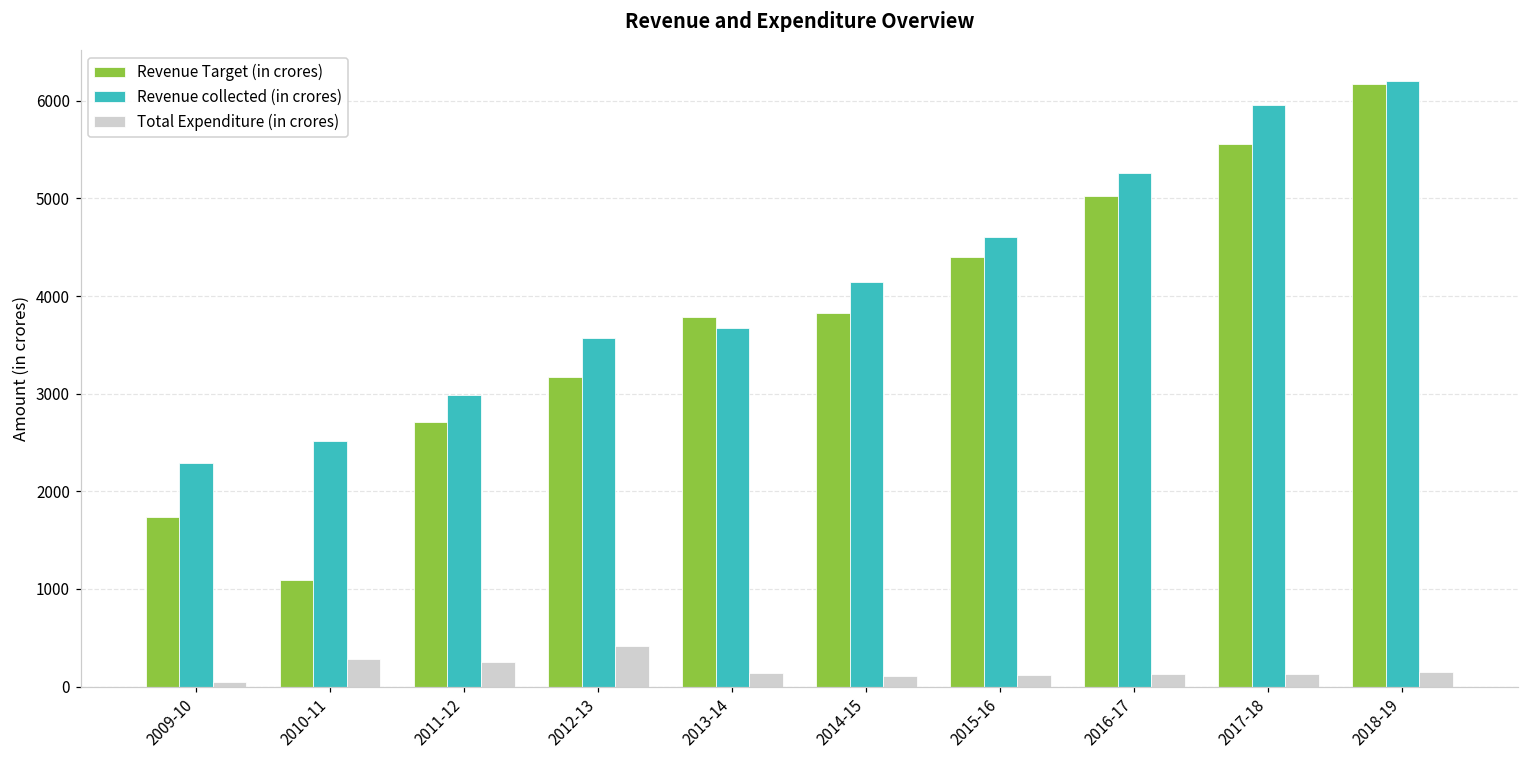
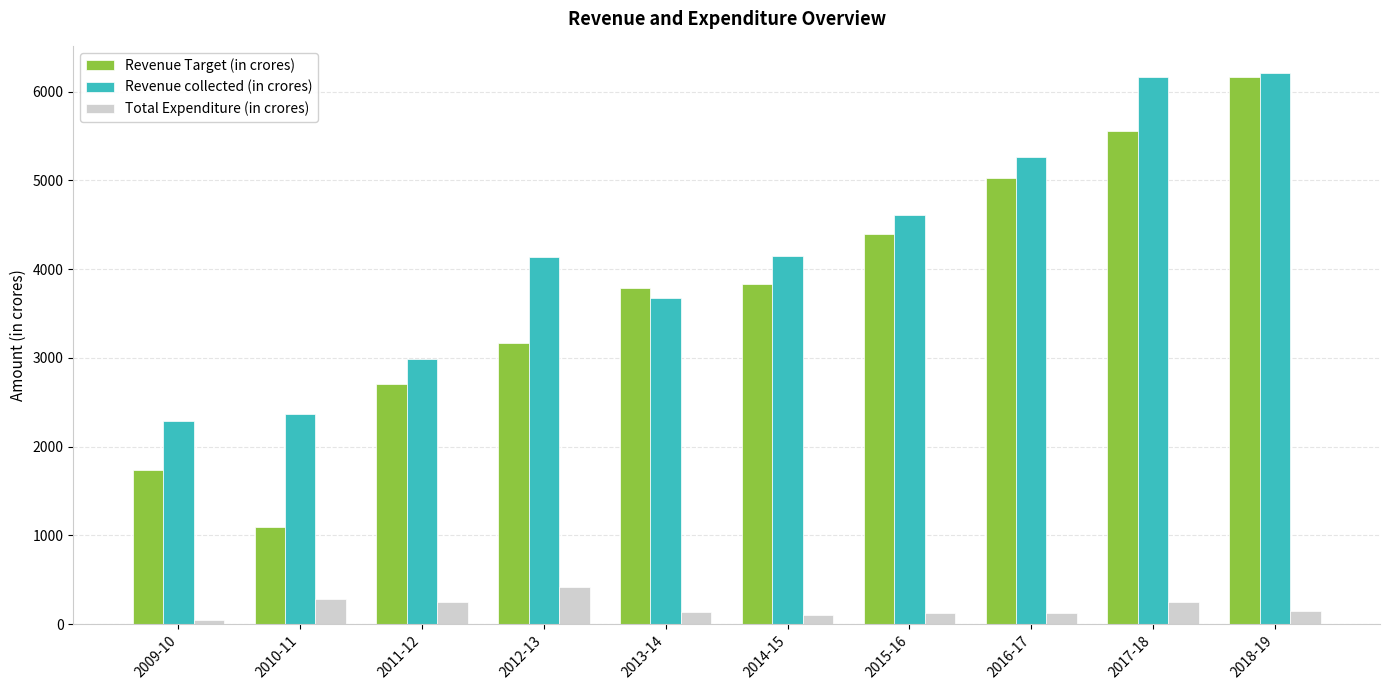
  {
    "Revenue Target (in crores)": {
      "2009-10": 1700,
      "2010-11": 1100,
      "2011-12": 2700,
      "2012-13": 3200,
      "2013-14": 3800,
      "2014-15": 3800,
      "2015-16": 4400,
      "2016-17": 5000,
      "2017-18": 5600,
      "2018-19": 6200
    },
    "Revenue collected (in crores)": {
      "2009-10": 2300,
-     "2010-11": 2500,
+     "2010-11": 2400,
      "2011-12": 3000,
-     "2012-13": 3600,
+     "2012-13": 4100,
      "2013-14": 3700,
      "2014-15": 4100,
      "2015-16": 4600,
      "2016-17": 5300,
-     "2017-18": 6000,
+     "2017-18": 6200,
      "2018-19": 6200
    },
    "Total Expenditure (in crores)": {
      "2009-10": 100,
      "2010-11": 300,
      "2011-12": 300,
      "2012-13": 400,
      "2013-14": 100,
      "2014-15": 100,
      "2015-16": 100,
      "2016-17": 100,
-     "2017-18": 100,
+     "2017-18": 200,
      "2018-19": 100
    }
  }
